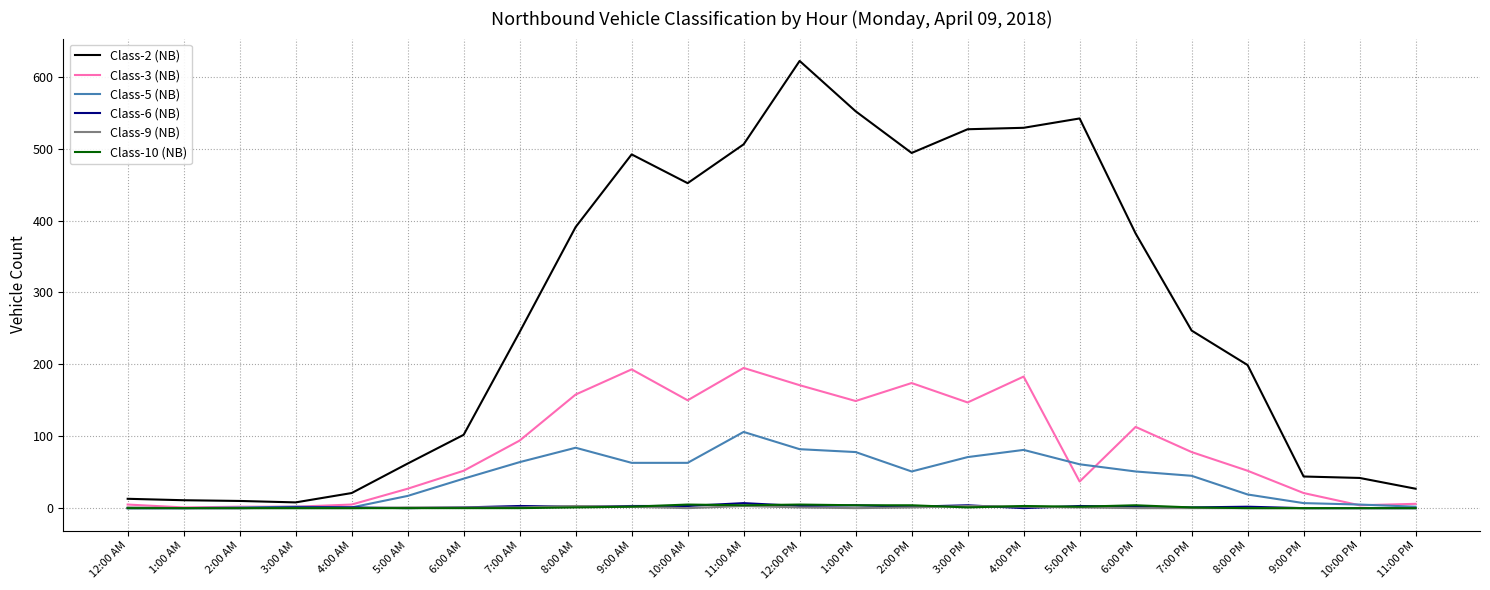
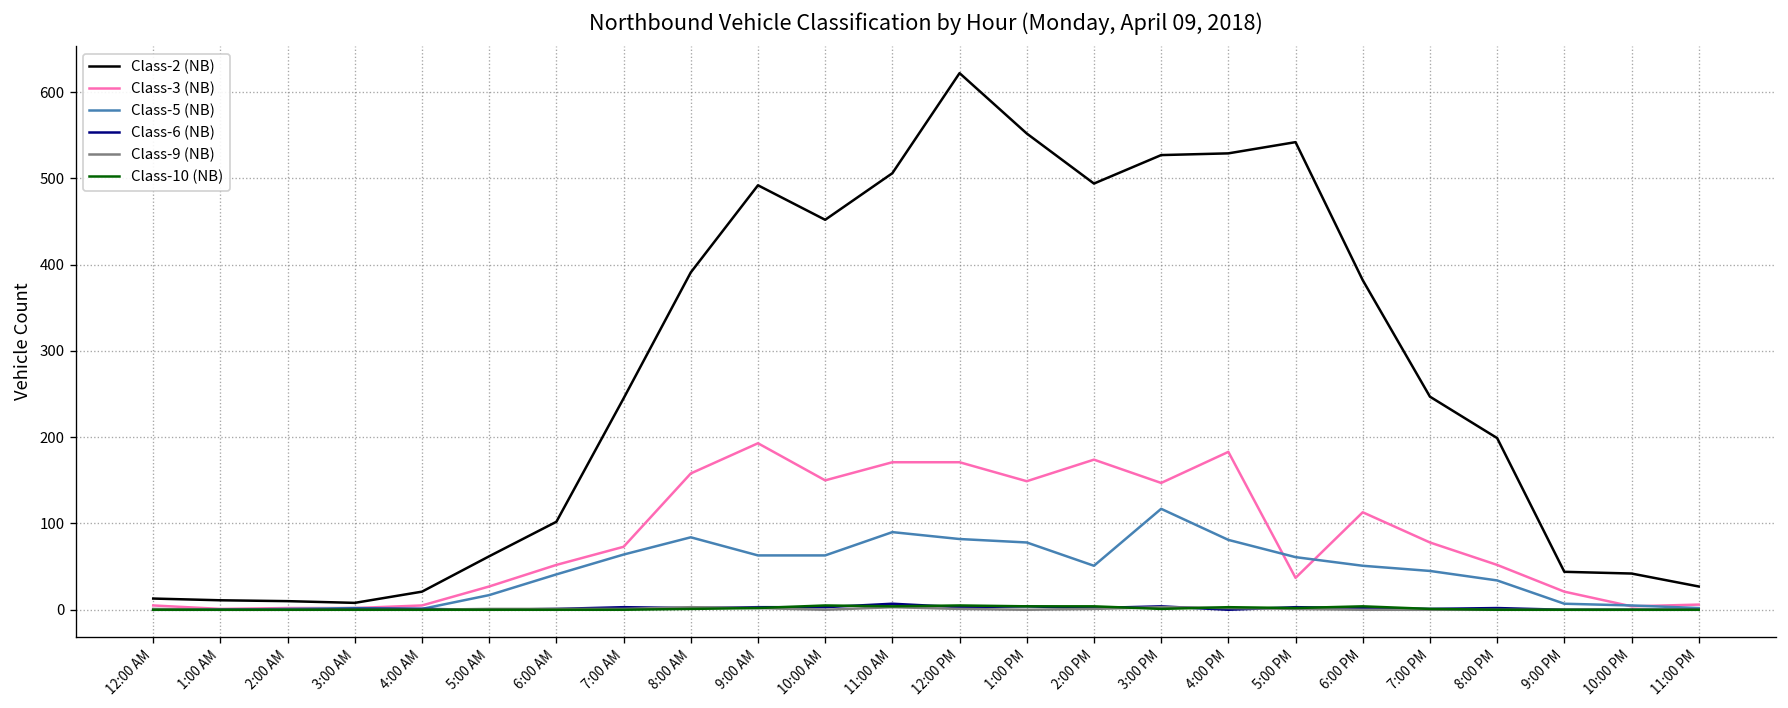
  {
    "Class-2 (NB)": {
      "12:00 AM": 10,
      "1:00 AM": 10,
      "2:00 AM": 10,
      "3:00 AM": 10,
      "4:00 AM": 20,
      "5:00 AM": 60,
      "6:00 AM": 100,
      "7:00 AM": 250,
      "8:00 AM": 390,
      "9:00 AM": 490,
      "10:00 AM": 450,
      "11:00 AM": 510,
      "12:00 PM": 620,
      "1:00 PM": 550,
      "2:00 PM": 490,
      "3:00 PM": 530,
      "4:00 PM": 530,
      "5:00 PM": 540,
      "6:00 PM": 380,
      "7:00 PM": 250,
      "8:00 PM": 200,
      "9:00 PM": 40,
      "10:00 PM": 40,
      "11:00 PM": 30
    },
    "Class-3 (NB)": {
      "12:00 AM": 10,
      "4:00 AM": 10,
      "5:00 AM": 30,
      "6:00 AM": 50,
-     "7:00 AM": 90,
+     "7:00 AM": 70,
      "8:00 AM": 160,
      "9:00 AM": 190,
      "10:00 AM": 150,
-     "11:00 AM": 200,
+     "11:00 AM": 170,
      "12:00 PM": 170,
      "1:00 PM": 150,
      "2:00 PM": 170,
      "3:00 PM": 150,
      "4:00 PM": 180,
      "5:00 PM": 40,
      "6:00 PM": 110,
      "7:00 PM": 80,
      "8:00 PM": 50,
      "9:00 PM": 20,
      "11:00 PM": 10
    },
    "Class-5 (NB)": {
      "5:00 AM": 20,
      "6:00 AM": 40,
      "7:00 AM": 60,
      "8:00 AM": 80,
      "9:00 AM": 60,
      "10:00 AM": 60,
-     "11:00 AM": 110,
+     "11:00 AM": 90,
      "12:00 PM": 80,
      "1:00 PM": 80,
      "2:00 PM": 50,
-     "3:00 PM": 70,
+     "3:00 PM": 120,
      "4:00 PM": 80,
      "5:00 PM": 60,
      "6:00 PM": 50,
      "7:00 PM": 50,
-     "8:00 PM": 20,
+     "8:00 PM": 30,
      "9:00 PM": 10
    },
    "Class-9 (NB)": {
      "1:00 PM": 0
    }
  }
